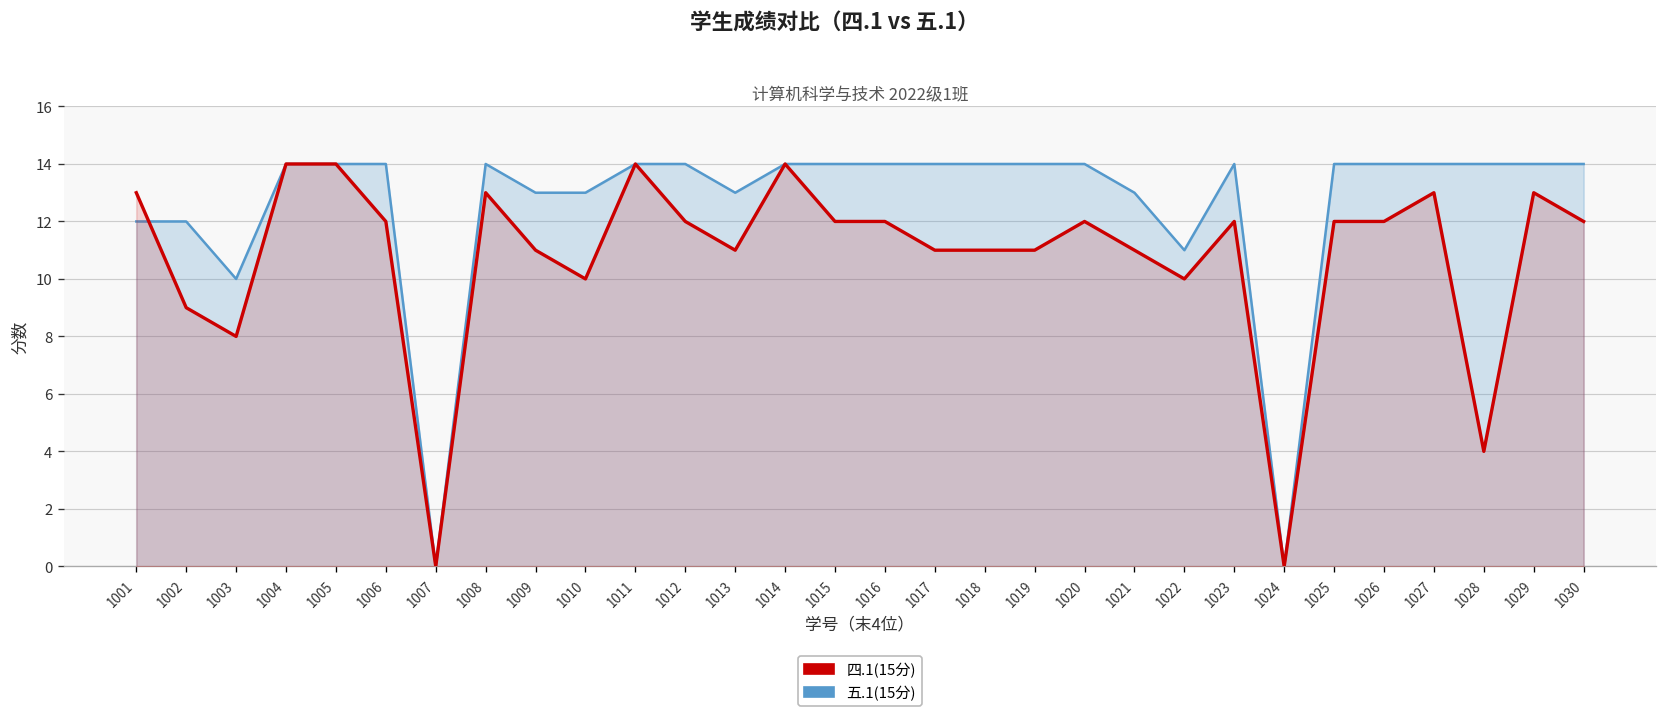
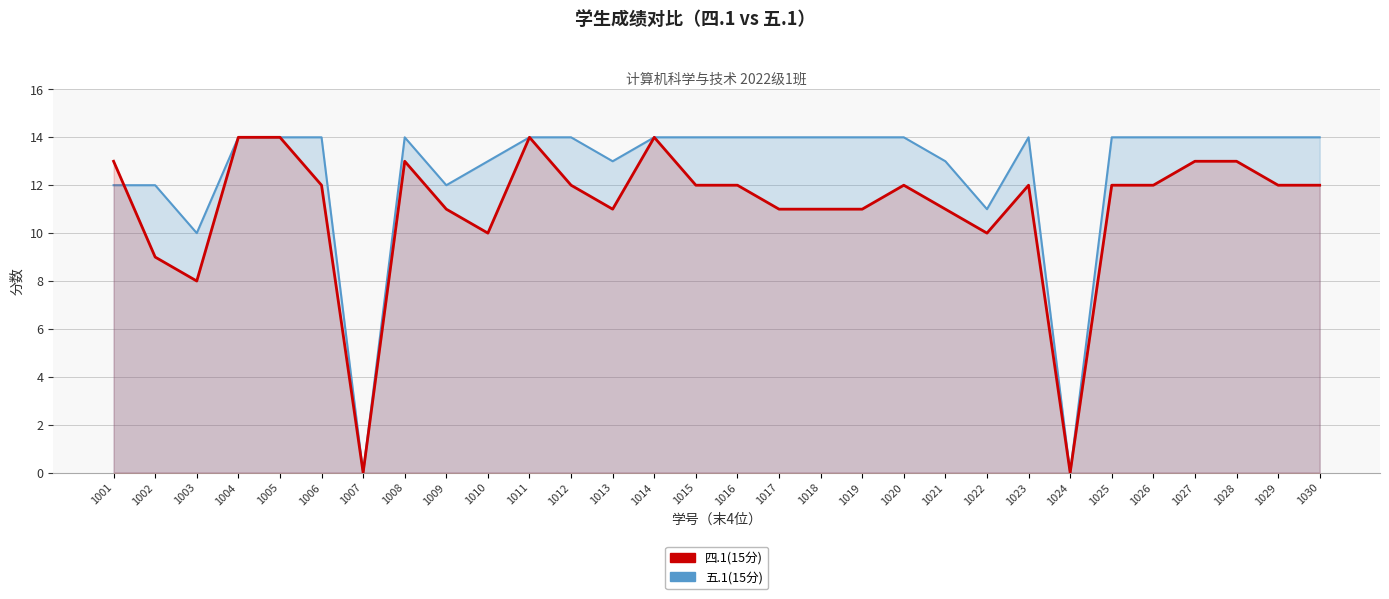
  {
    "四.1(15分)": {
      "1001": 13,
      "1002": 9,
      "1003": 8,
      "1006": 12,
      "1008": 13,
      "1009": 11,
      "1010": 10,
      "1012": 12,
      "1013": 11,
      "1015": 12,
      "1016": 12,
      "1017": 11,
      "1018": 11,
      "1019": 11,
      "1020": 12,
      "1021": 11,
      "1022": 10,
      "1023": 12,
      "1025": 12,
      "1026": 12,
      "1027": 13,
-     "1028": 4,
-     "1029": 13,
+     "1028": 13,
+     "1029": 12,
      "1030": 12
    },
    "五.1(15分)": {
      "1001": 12,
      "1002": 12,
      "1003": 10,
      "1006": 14,
      "1008": 14,
-     "1009": 13,
+     "1009": 12,
      "1010": 13,
      "1012": 14,
      "1013": 13,
      "1015": 14,
      "1016": 14,
      "1017": 14,
      "1018": 14,
      "1019": 14,
      "1020": 14,
      "1021": 13,
      "1022": 11,
      "1023": 14,
      "1025": 14,
      "1026": 14,
      "1027": 14,
      "1028": 14,
      "1029": 14,
      "1030": 14
    }
  }
